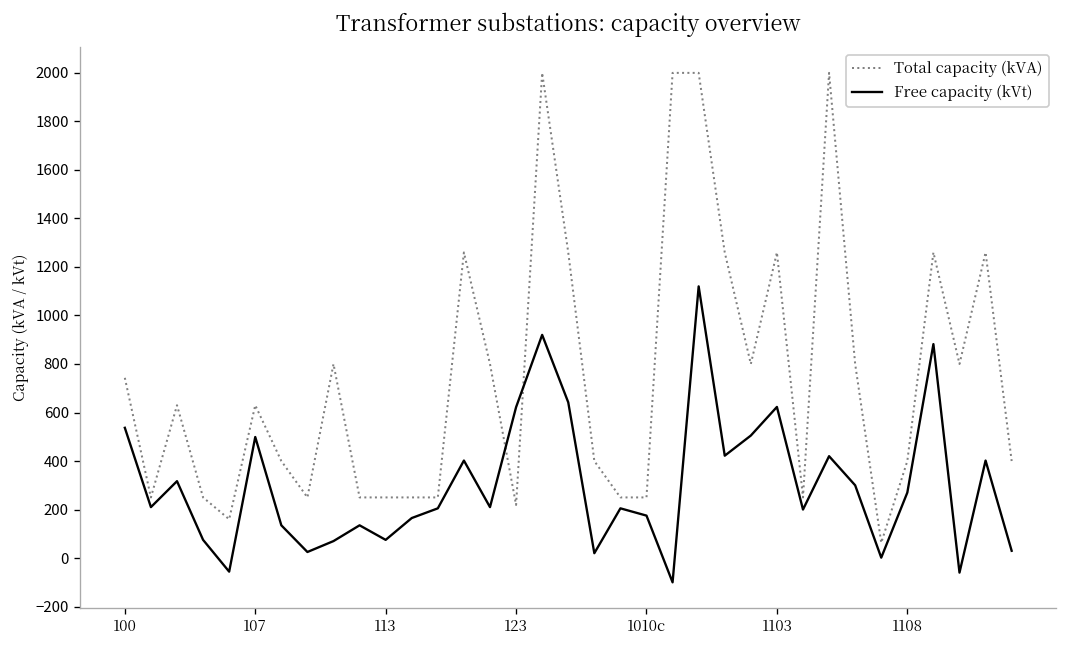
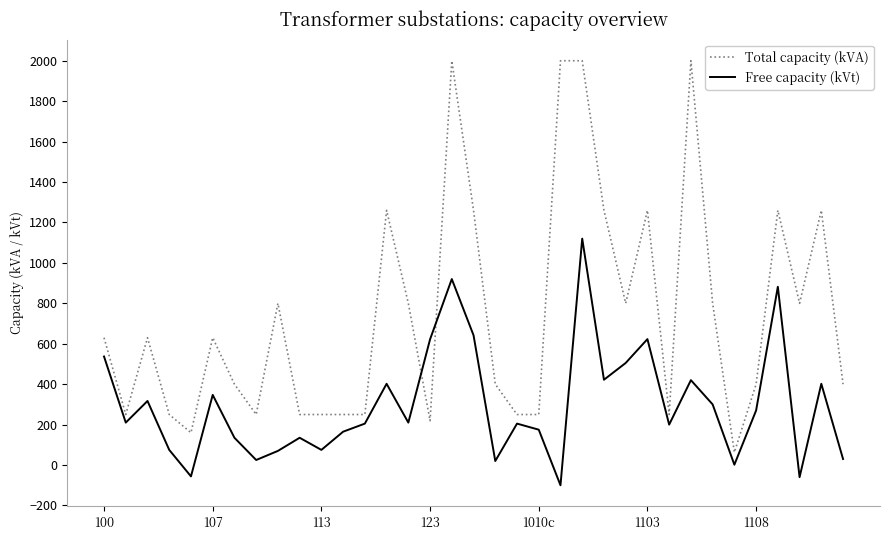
  {
    "Total capacity (kVA)": {
-     "100": 740,
+     "100": 630,
      "107": 630,
      "113": 250,
      "123": 220,
      "1010с": 250,
      "1103": 1260,
      "1108": 400
    },
    "Free capacity (kVt)": {
      "100": 540,
-     "107": 500,
+     "107": 350,
      "113": 80,
      "123": 620,
      "1010с": 180,
      "1103": 620,
      "1108": 270
    }
  }
